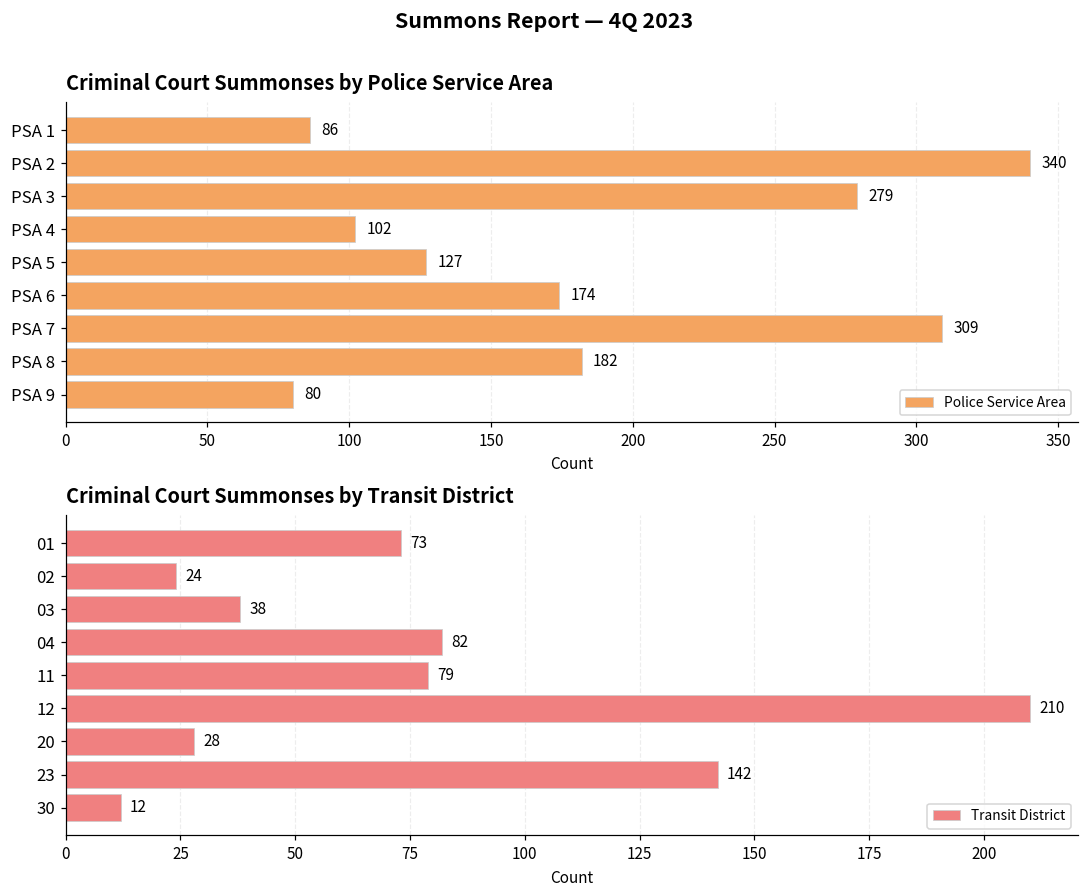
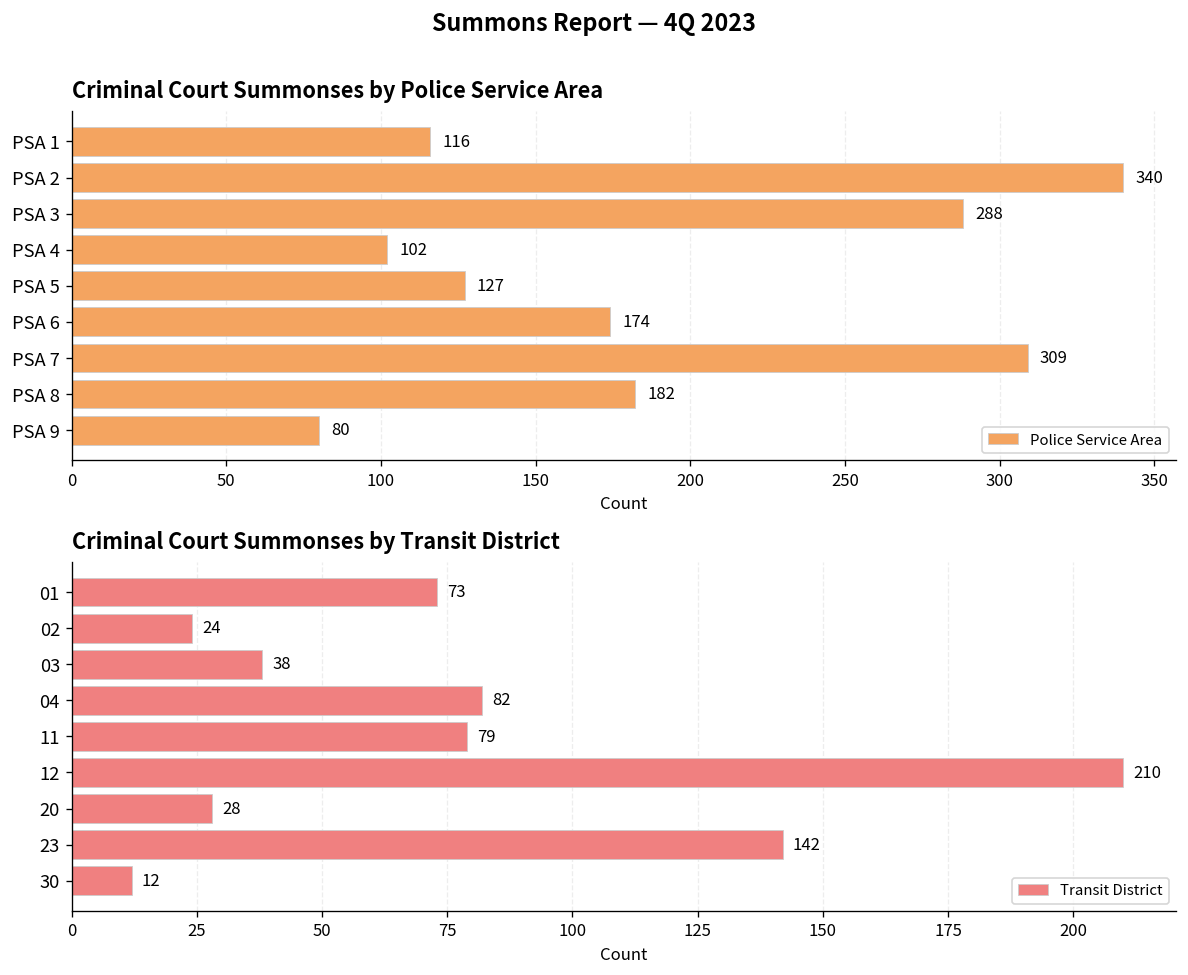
  {
    "Criminal Court Summonses by Police Service Area": {
-     "PSA 1": 86,
+     "PSA 1": 116,
      "PSA 2": 340,
-     "PSA 3": 279,
+     "PSA 3": 288,
      "PSA 4": 102,
      "PSA 5": 127,
      "PSA 6": 174,
      "PSA 7": 309,
      "PSA 8": 182,
      "PSA 9": 80
    },
    "Criminal Court Summonses by Transit District": {
      "01": 73,
      "02": 24,
      "03": 38,
      "04": 82,
      "11": 79,
      "12": 210,
      "20": 28,
      "23": 142,
      "30": 12
    }
  }
